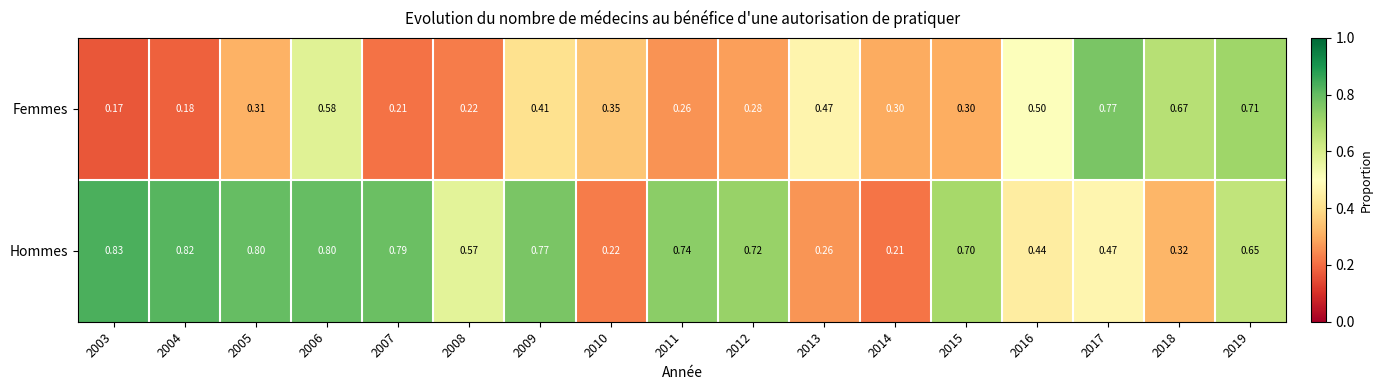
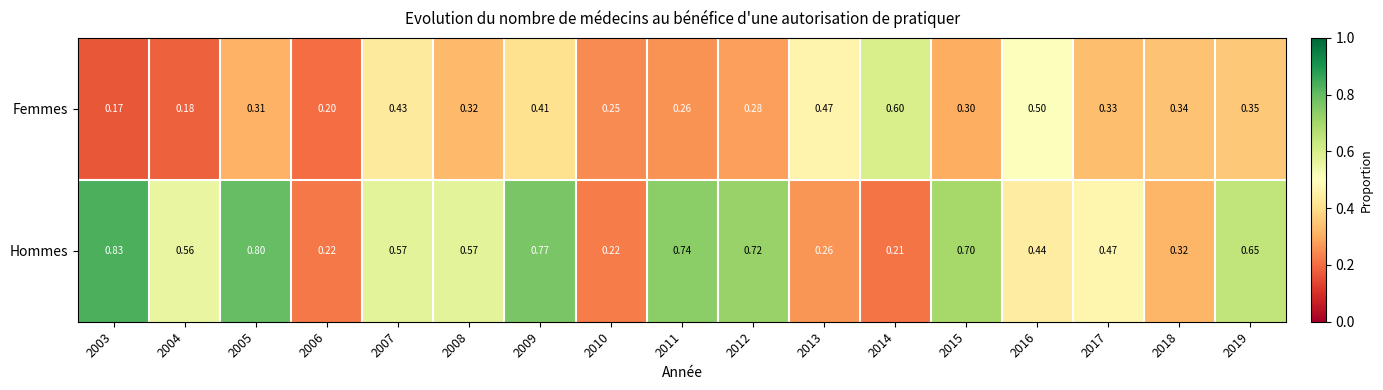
  {
    "Femmes": {
      "2003": 0.17,
      "2004": 0.18,
      "2005": 0.31,
-     "2006": 0.58,
-     "2007": 0.21,
-     "2008": 0.22,
+     "2006": 0.20,
+     "2007": 0.43,
+     "2008": 0.32,
      "2009": 0.41,
-     "2010": 0.35,
+     "2010": 0.25,
      "2011": 0.26,
      "2012": 0.28,
      "2013": 0.47,
-     "2014": 0.30,
+     "2014": 0.60,
      "2015": 0.30,
      "2016": 0.50,
-     "2017": 0.77,
-     "2018": 0.67,
-     "2019": 0.71
+     "2017": 0.33,
+     "2018": 0.34,
+     "2019": 0.35
    },
    "Hommes": {
      "2003": 0.83,
-     "2004": 0.82,
+     "2004": 0.56,
      "2005": 0.80,
-     "2006": 0.80,
-     "2007": 0.79,
+     "2006": 0.22,
+     "2007": 0.57,
      "2008": 0.57,
      "2009": 0.77,
      "2010": 0.22,
      "2011": 0.74,
      "2012": 0.72,
      "2013": 0.26,
      "2014": 0.21,
      "2015": 0.70,
      "2016": 0.44,
      "2017": 0.47,
      "2018": 0.32,
      "2019": 0.65
    }
  }
